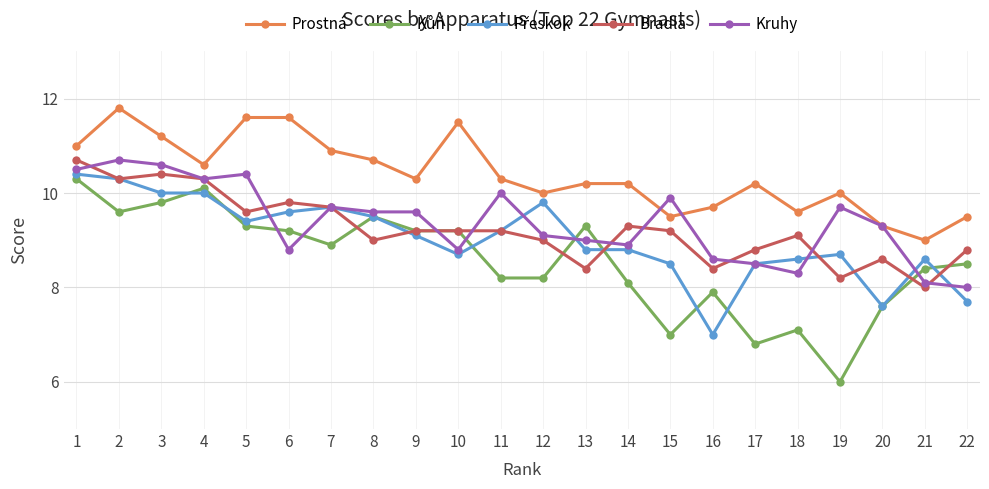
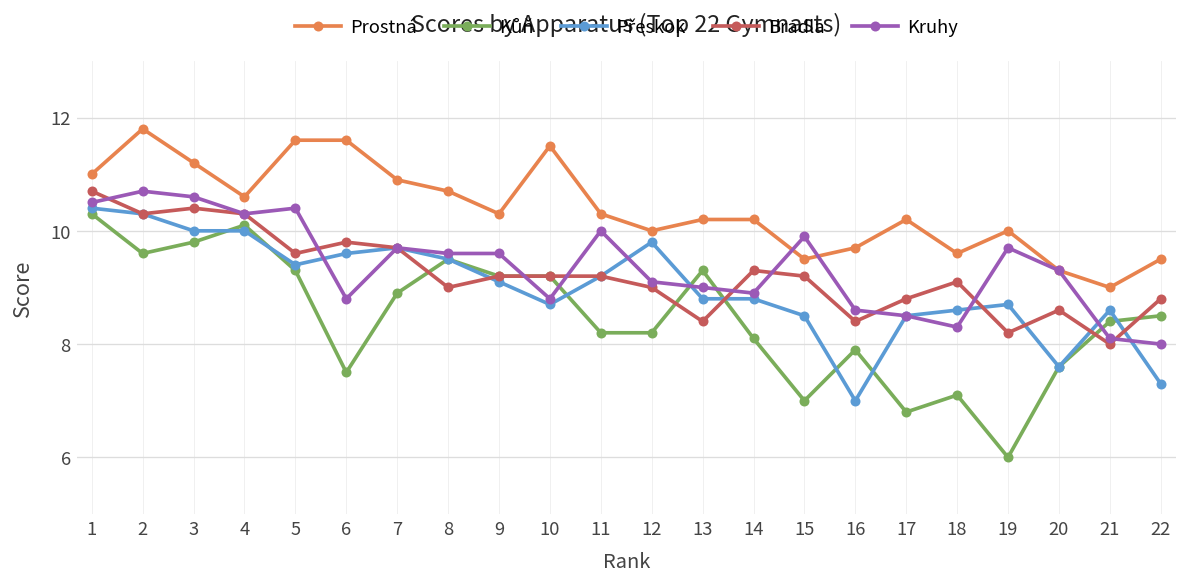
  {
    "Kůň": {
      "1": 10.3,
      "2": 9.6,
      "3": 9.8,
      "4": 10.1,
      "5": 9.3,
-     "6": 9.2,
+     "6": 7.5,
      "7": 8.9,
      "11": 8.2,
      "12": 8.2,
      "13": 9.3,
      "14": 8.1,
      "15": 7.0,
      "16": 7.9,
      "17": 6.8,
      "18": 7.1,
      "19": 6.0,
      "21": 8.4,
      "22": 8.5
    },
    "Přeskok": {
      "1": 10.4,
      "3": 10.0,
      "4": 10.0,
      "5": 9.4,
      "6": 9.6,
      "9": 9.1,
      "10": 8.7,
      "12": 9.8,
      "13": 8.8,
      "14": 8.8,
      "15": 8.5,
      "16": 7.0,
      "18": 8.6,
      "19": 8.7,
      "21": 8.6,
-     "22": 7.7
+     "22": 7.3
    },
    "Kruhy": {
      "1": 10.5,
      "2": 10.7,
      "3": 10.6,
      "5": 10.4,
      "6": 8.8,
      "8": 9.6,
      "9": 9.6,
      "10": 8.8,
      "11": 10.0,
      "12": 9.1,
      "13": 9.0,
      "14": 8.9,
      "15": 9.9,
      "16": 8.6,
      "18": 8.3,
      "19": 9.7,
      "21": 8.1,
      "22": 8.0
    }
  }
